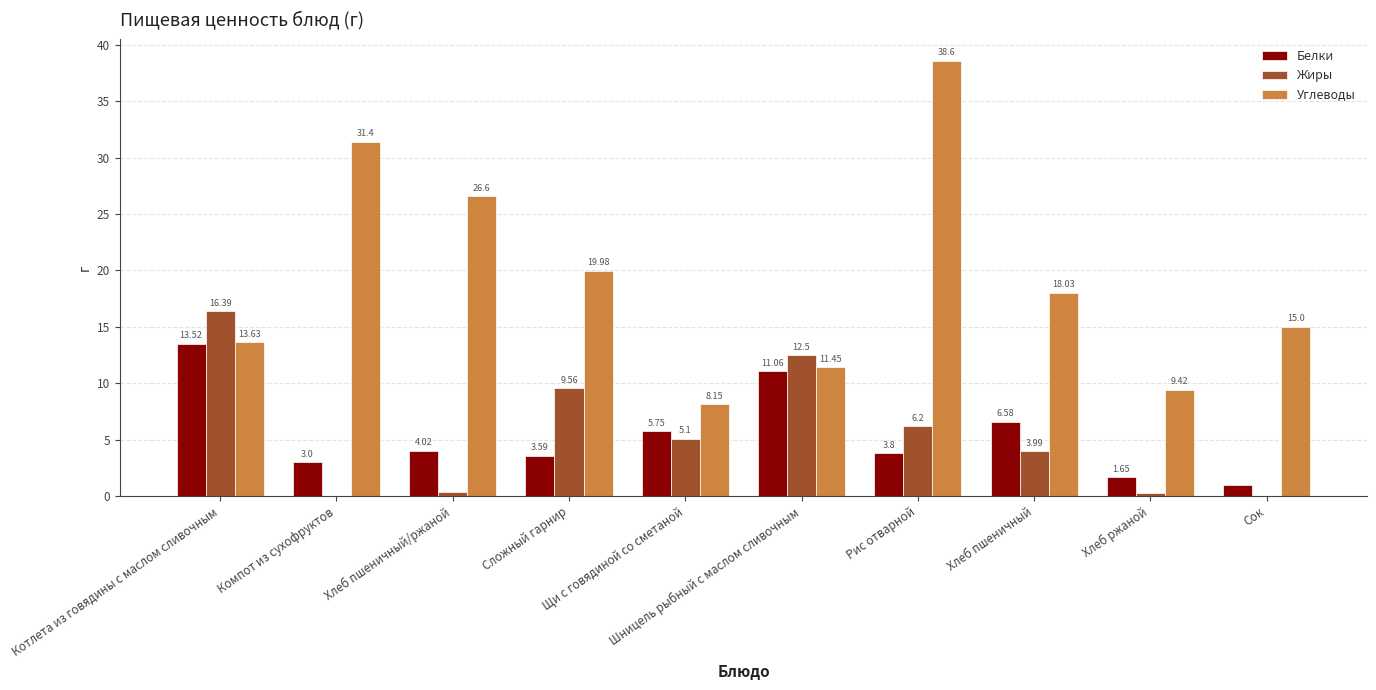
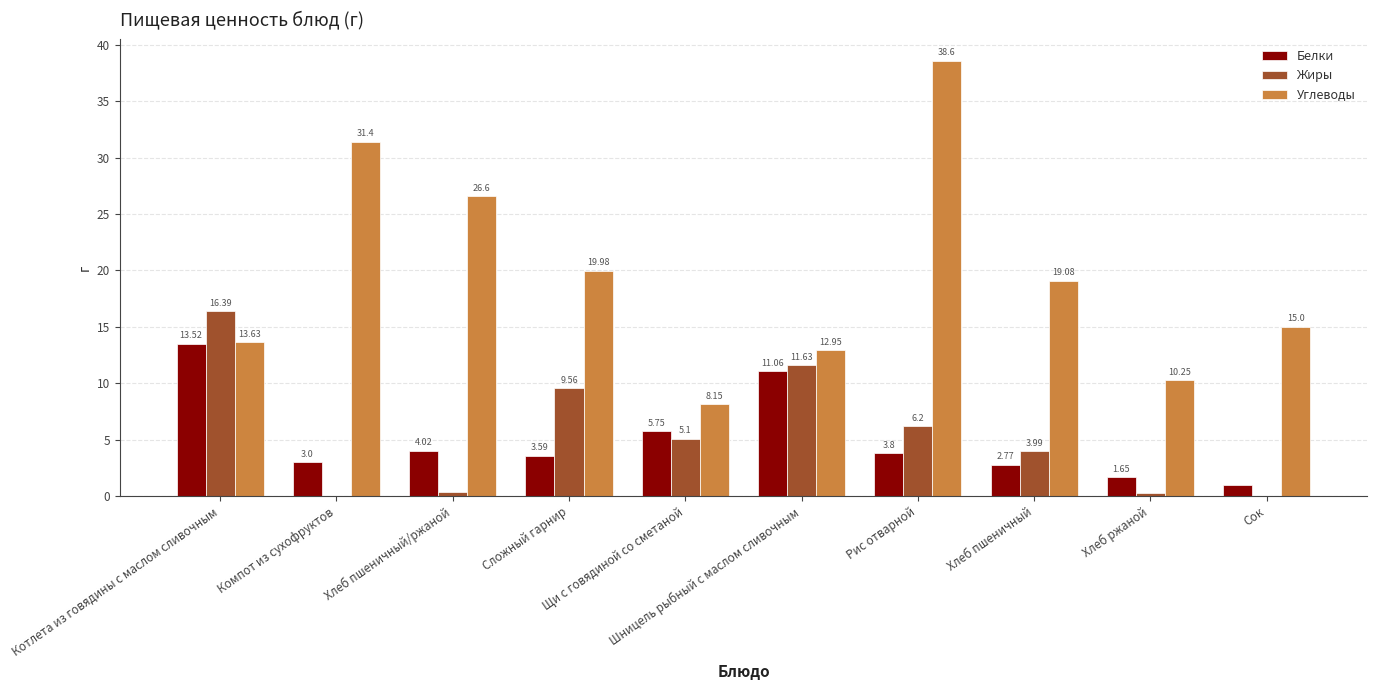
  {
    "Белки": {
      "Котлета из говядины с маслом сливочным": 13.52,
      "Компот из сухофруктов": 3.0,
      "Хлеб пшеничный/ржаной": 4.02,
      "Сложный гарнир": 3.59,
      "Щи с говядиной со сметаной": 5.75,
      "Шницель рыбный с маслом сливочным": 11.06,
      "Рис отварной": 3.8,
-     "Хлеб пшеничный": 6.58,
+     "Хлеб пшеничный": 2.77,
      "Хлеб ржаной": 1.65
    },
    "Жиры": {
      "Котлета из говядины с маслом сливочным": 16.39,
      "Сложный гарнир": 9.56,
      "Щи с говядиной со сметаной": 5.1,
-     "Шницель рыбный с маслом сливочным": 12.5,
+     "Шницель рыбный с маслом сливочным": 11.63,
      "Рис отварной": 6.2,
      "Хлеб пшеничный": 3.99
    },
    "Углеводы": {
      "Котлета из говядины с маслом сливочным": 13.63,
      "Компот из сухофруктов": 31.4,
      "Хлеб пшеничный/ржаной": 26.6,
      "Сложный гарнир": 19.98,
      "Щи с говядиной со сметаной": 8.15,
-     "Шницель рыбный с маслом сливочным": 11.45,
+     "Шницель рыбный с маслом сливочным": 12.95,
      "Рис отварной": 38.6,
-     "Хлеб пшеничный": 18.03,
-     "Хлеб ржаной": 9.42,
+     "Хлеб пшеничный": 19.08,
+     "Хлеб ржаной": 10.25,
      "Сок": 15.0
    }
  }
